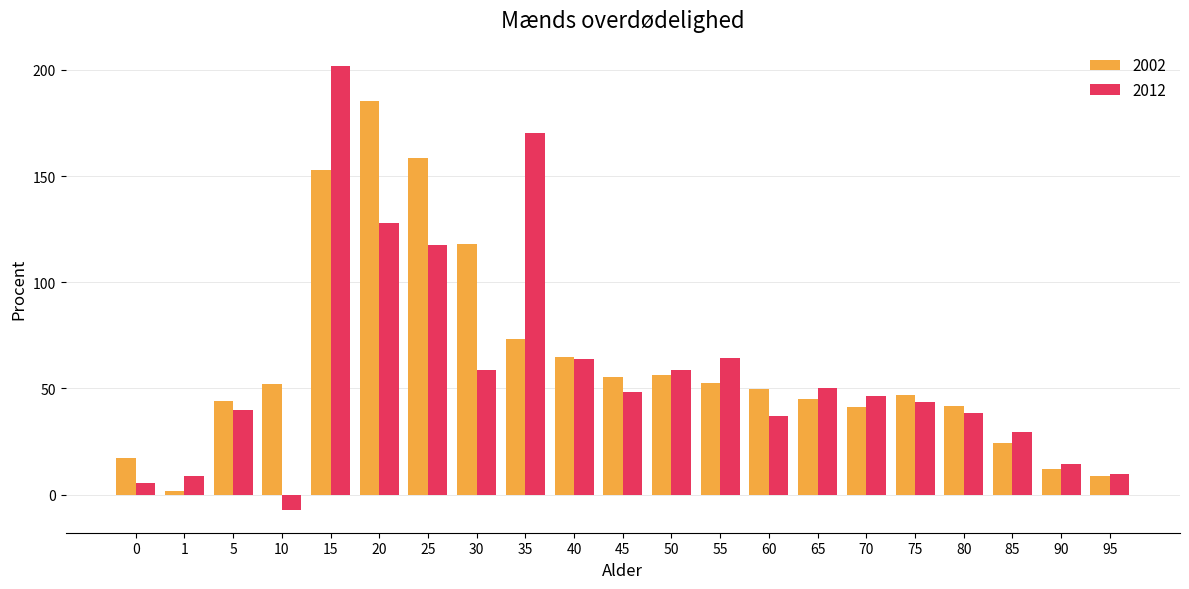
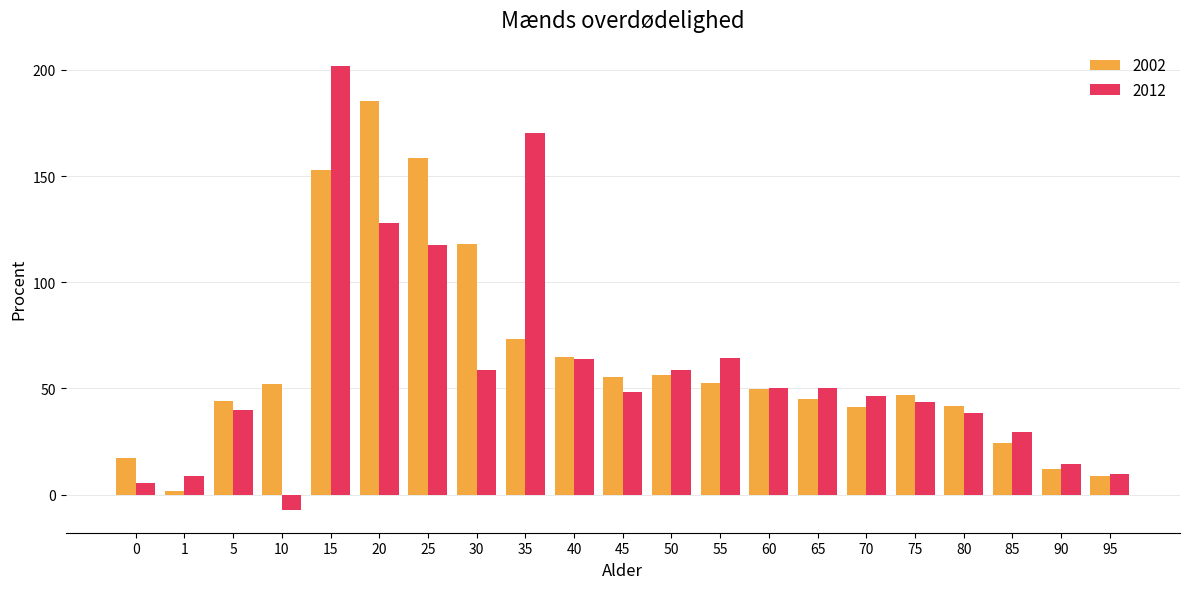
  {
    "2002": {
      "0": 17,
      "1": 2,
      "5": 44,
      "10": 52,
      "15": 153,
      "20": 186,
      "25": 159,
      "30": 118,
      "35": 73,
      "40": 65,
      "45": 55,
      "50": 56,
      "55": 53,
      "60": 50,
      "65": 45,
      "70": 41,
      "75": 47,
      "80": 42,
      "85": 24,
      "90": 12,
      "95": 9
    },
    "2012": {
      "0": 6,
      "1": 9,
      "5": 40,
      "10": -7,
      "15": 202,
      "20": 128,
      "25": 117,
      "30": 59,
      "35": 170,
      "40": 64,
      "45": 48,
      "50": 58,
      "55": 64,
-     "60": 37,
+     "60": 50,
      "65": 50,
      "70": 46,
      "75": 44,
      "80": 38,
      "85": 30,
      "90": 14,
      "95": 10
    }
  }
